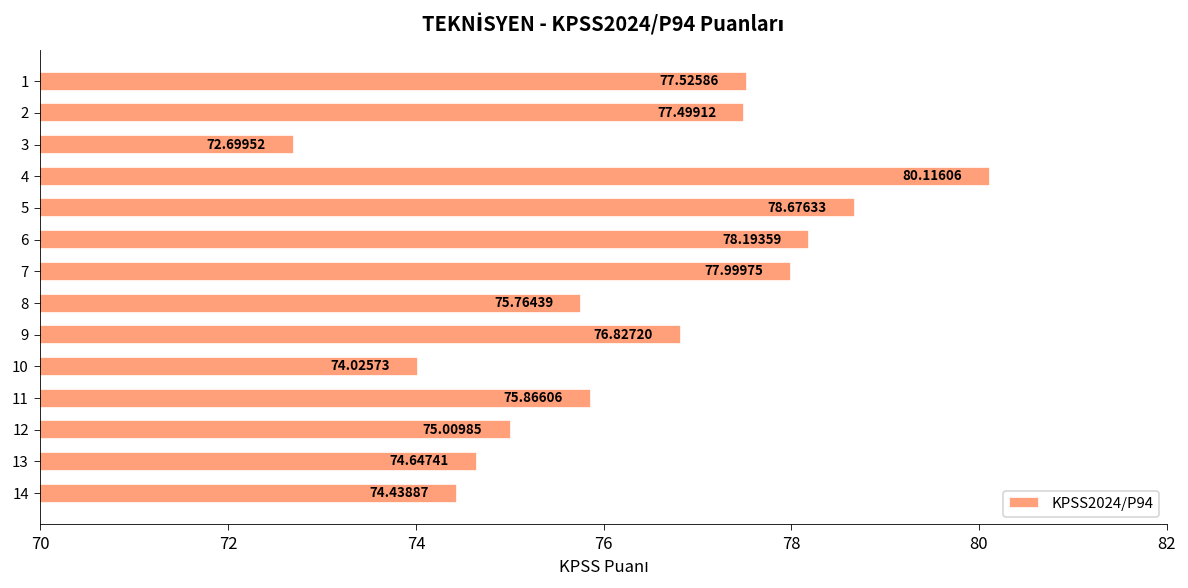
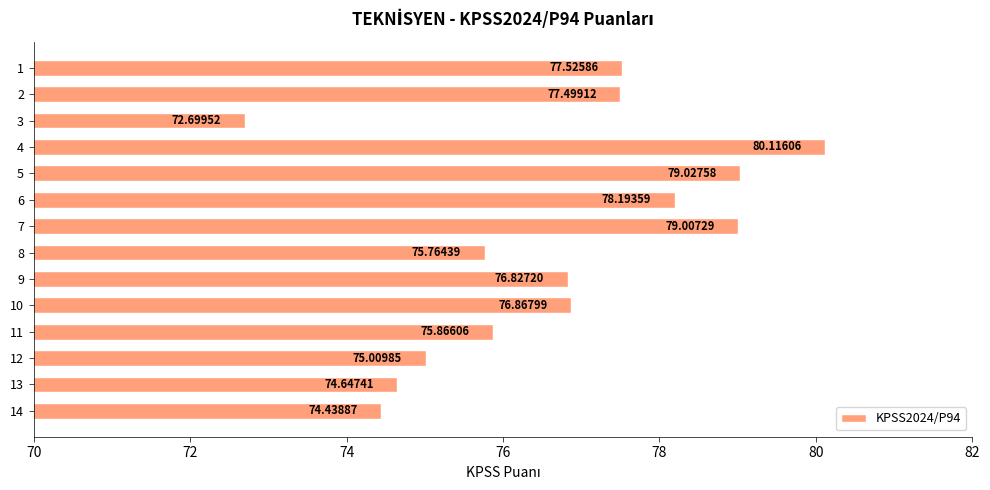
  {
    "1": 77.52586,
    "2": 77.49912,
    "3": 72.69952,
    "4": 80.11606,
-   "5": 78.67633,
+   "5": 79.02758,
    "6": 78.19359,
-   "7": 77.99975,
+   "7": 79.00729,
    "8": 75.76439,
    "9": 76.82720,
-   "10": 74.02573,
+   "10": 76.86799,
    "11": 75.86606,
    "12": 75.00985,
    "13": 74.64741,
    "14": 74.43887
  }
